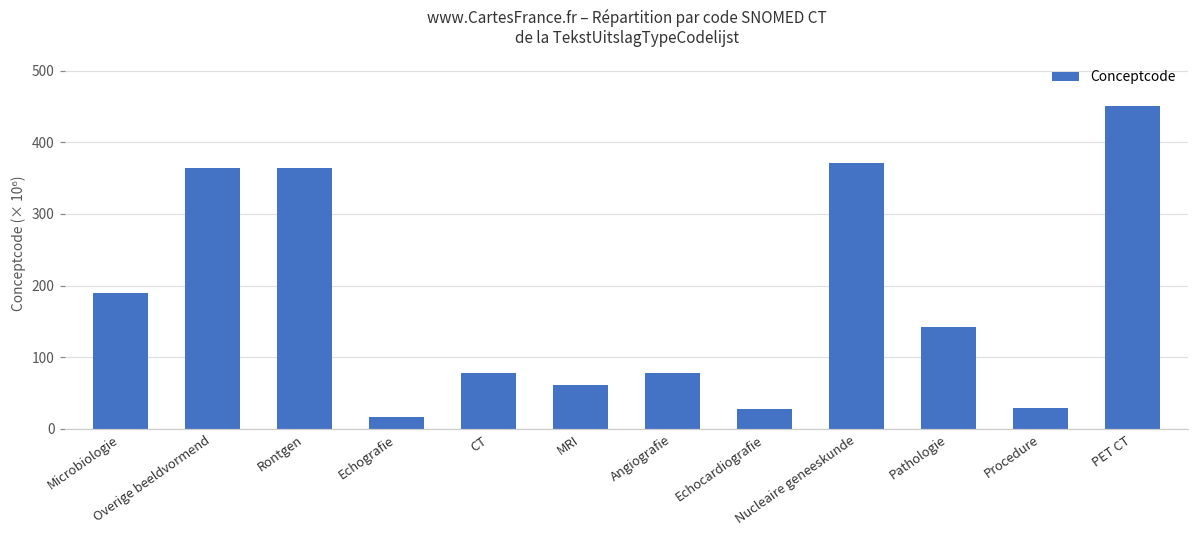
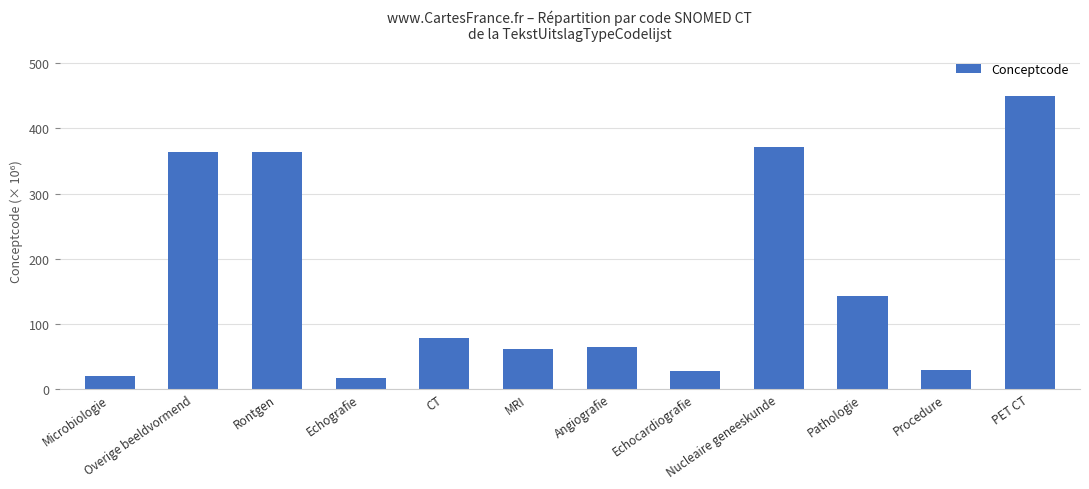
  {
-   "Microbiologie": 190,
+   "Microbiologie": 20,
    "Overige beeldvormend": 360,
    "Rontgen": 360,
    "Echografie": 20,
    "CT": 80,
    "MRI": 60,
-   "Angiografie": 80,
+   "Angiografie": 60,
    "Echocardiografie": 30,
    "Nucleaire geneeskunde": 370,
    "Pathologie": 140,
    "Procedure": 30,
    "PET CT": 450
  }
